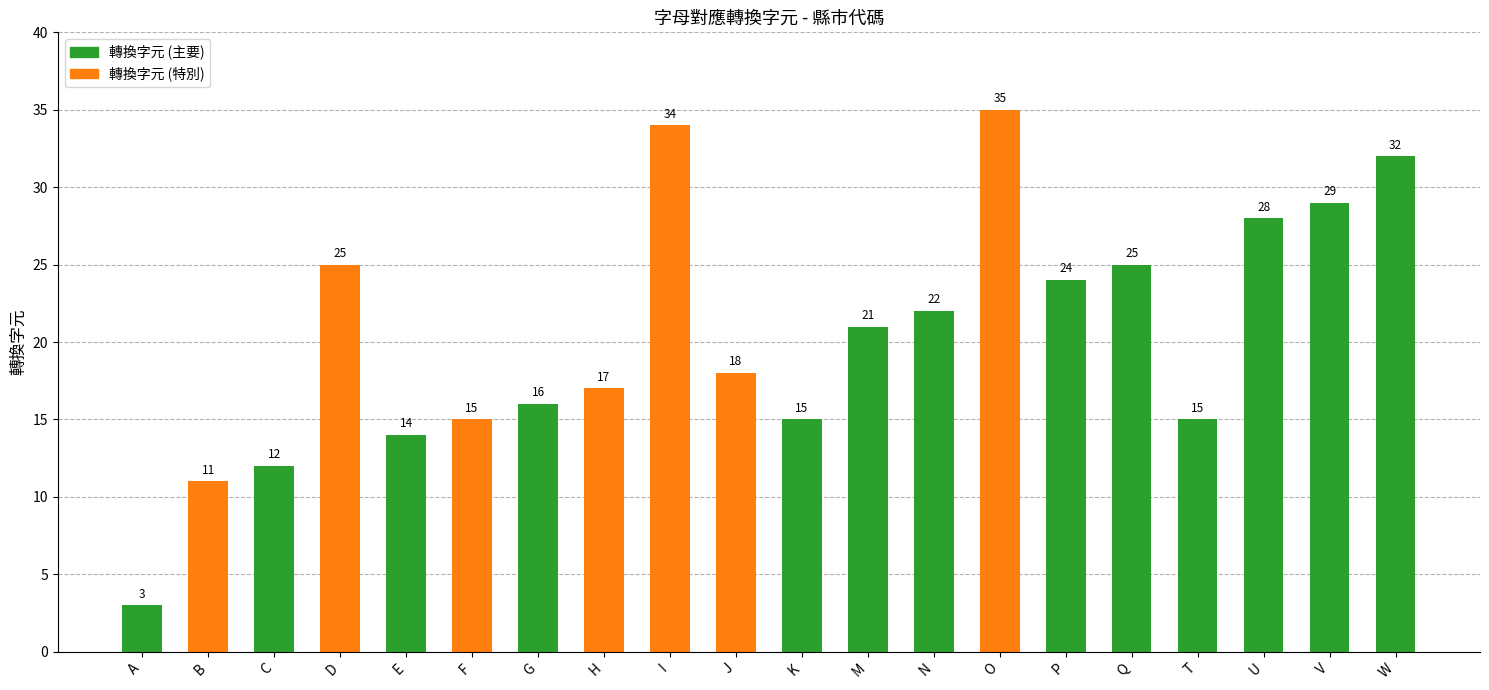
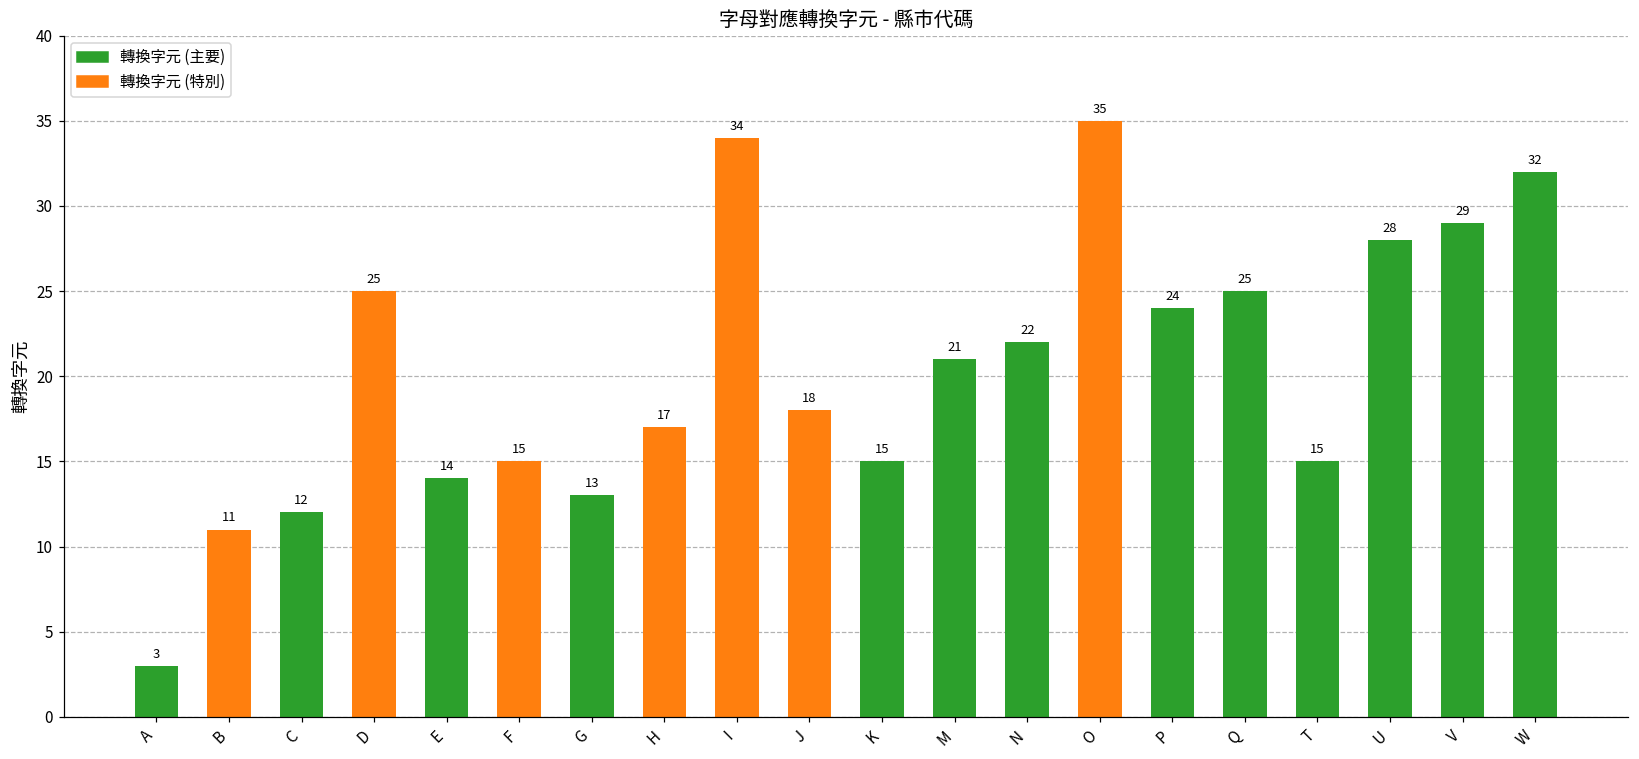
  {
    "A": 3,
    "B": 11,
    "C": 12,
    "D": 25,
    "E": 14,
    "F": 15,
-   "G": 16,
+   "G": 13,
    "H": 17,
    "I": 34,
    "J": 18,
    "K": 15,
    "M": 21,
    "N": 22,
    "O": 35,
    "P": 24,
    "Q": 25,
    "T": 15,
    "U": 28,
    "V": 29,
    "W": 32
  }
